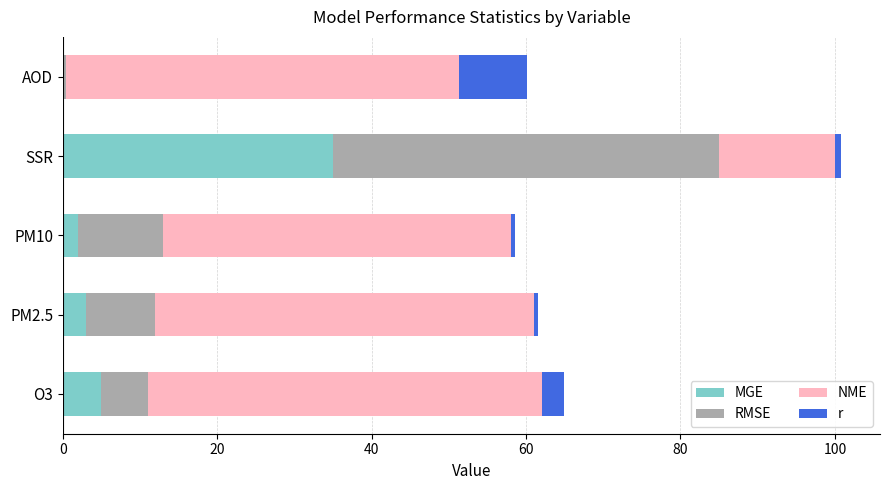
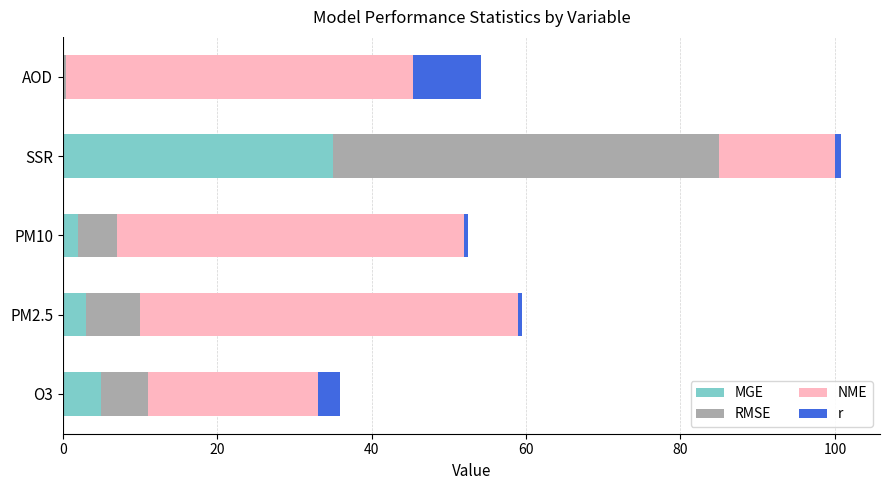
  {
    "MGE": {
      "SSR": 35,
      "PM10": 2,
      "PM2.5": 3,
      "O3": 5
    },
    "RMSE": {
      "SSR": 50,
-     "PM10": 11,
-     "PM2.5": 9,
+     "PM10": 5,
+     "PM2.5": 7,
      "O3": 6
    },
    "NME": {
-     "AOD": 51,
+     "AOD": 45,
      "SSR": 15,
      "PM10": 45,
      "PM2.5": 49,
-     "O3": 51
+     "O3": 22
    },
    "r": {
      "AOD": 9,
      "SSR": 1,
      "PM10": 1,
      "PM2.5": 1,
      "O3": 3
    }
  }
